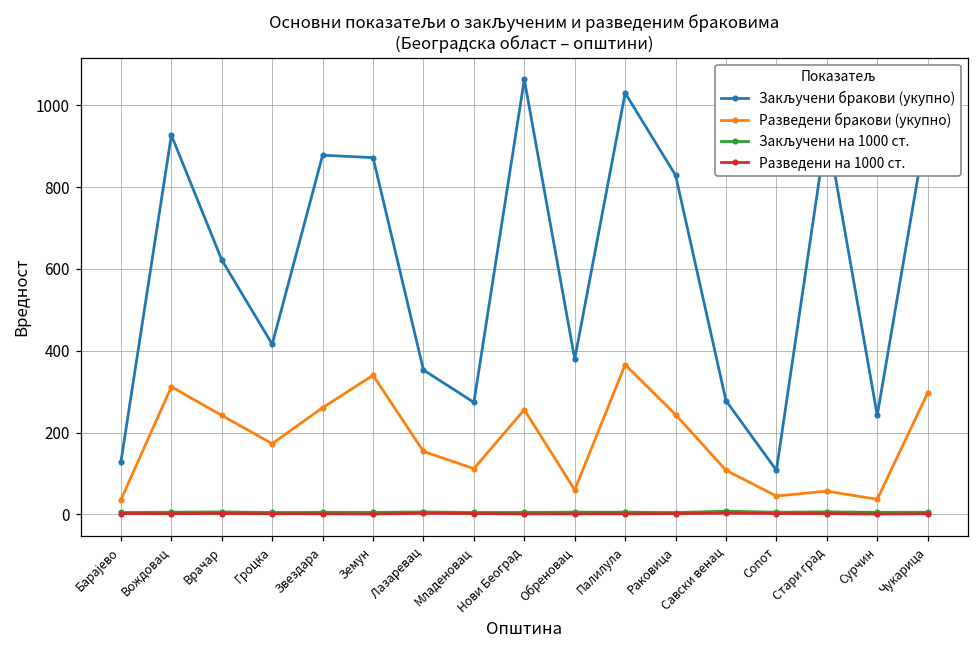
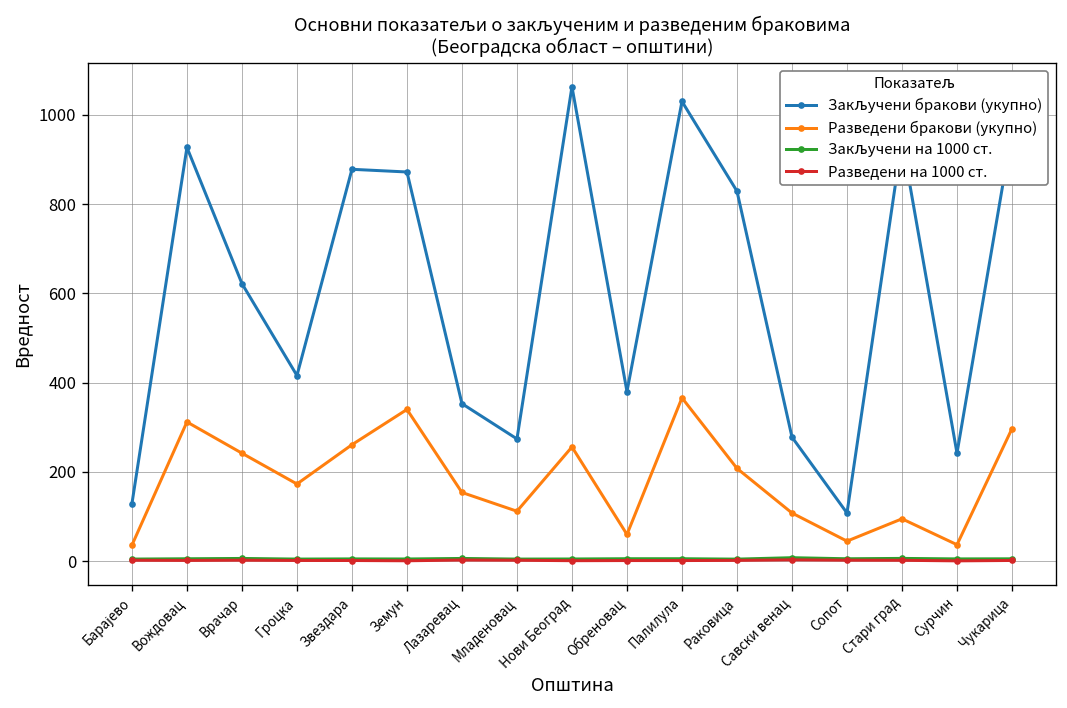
  {
    "Закључени бракови (укупно)": {
      "Барајево": 130,
      "Вождовац": 930,
      "Врачар": 620,
      "Гроцка": 420,
      "Звездара": 880,
      "Земун": 870,
      "Лазаревац": 350,
      "Младеновац": 270,
      "Нови Београд": 1060,
      "Обреновац": 380,
      "Палилула": 1030,
      "Раковица": 830,
      "Савски венац": 280,
      "Сопот": 110,
      "Сурчин": 240
    },
    "Разведени бракови (укупно)": {
      "Барајево": 40,
      "Вождовац": 310,
      "Врачар": 240,
      "Гроцка": 170,
      "Звездара": 260,
      "Земун": 340,
      "Лазаревац": 150,
      "Младеновац": 110,
      "Нови Београд": 260,
      "Обреновац": 60,
      "Палилула": 370,
-     "Раковица": 240,
+     "Раковица": 210,
      "Савски венац": 110,
      "Сопот": 50,
-     "Стари град": 60,
+     "Стари град": 100,
      "Сурчин": 40,
      "Чукарица": 300
    }
  }
